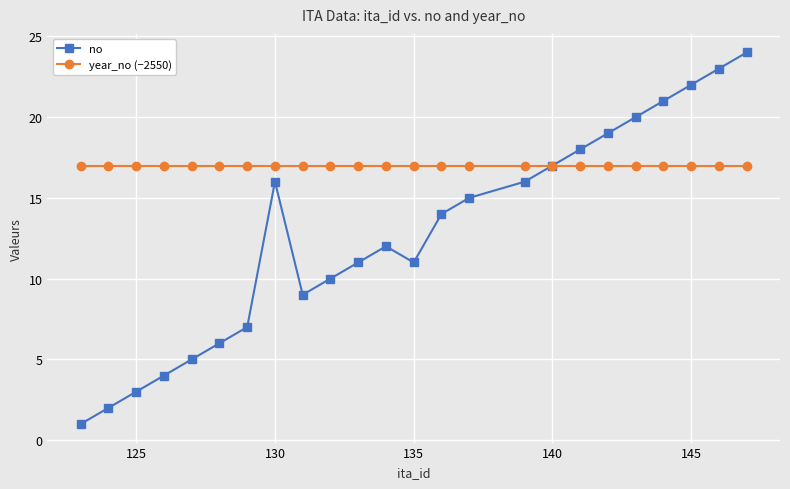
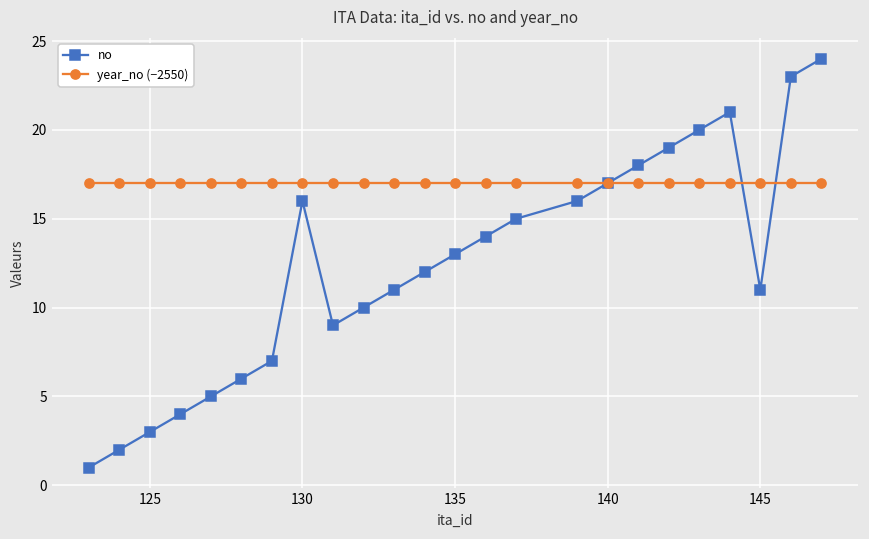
  {
    "no": {
      "125": 3,
      "130": 16,
-     "135": 11,
-     "145": 22
+     "135": 13,
+     "145": 11
    },
    "year_no (−2550)": {
      "125": 17,
      "130": 17,
      "135": 17,
      "145": 17
    }
  }
